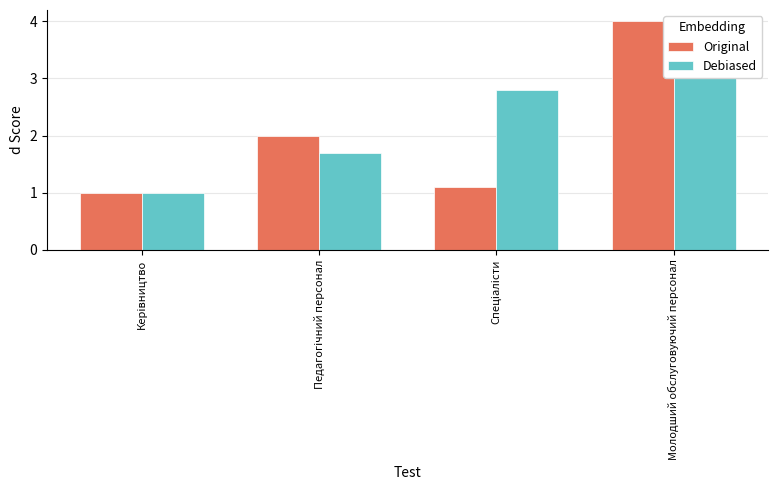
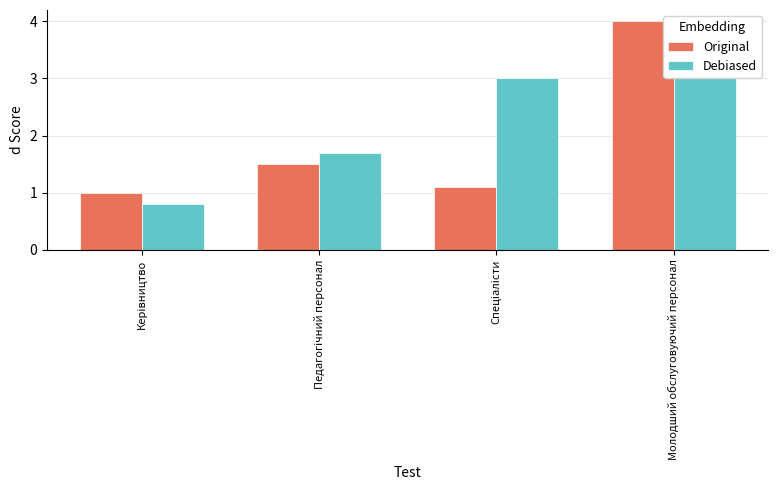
  {
    "Original": {
      "Керівництво": 1.0,
-     "Педагогічний персонал": 2.0,
+     "Педагогічний персонал": 1.5,
      "Спеціалісти": 1.1,
      "Молодший обслуговуючий персонал": 4.0
    },
    "Debiased": {
-     "Керівництво": 1.0,
+     "Керівництво": 0.8,
      "Педагогічний персонал": 1.7,
-     "Спеціалісти": 2.8
+     "Спеціалісти": 3.0
    }
  }
